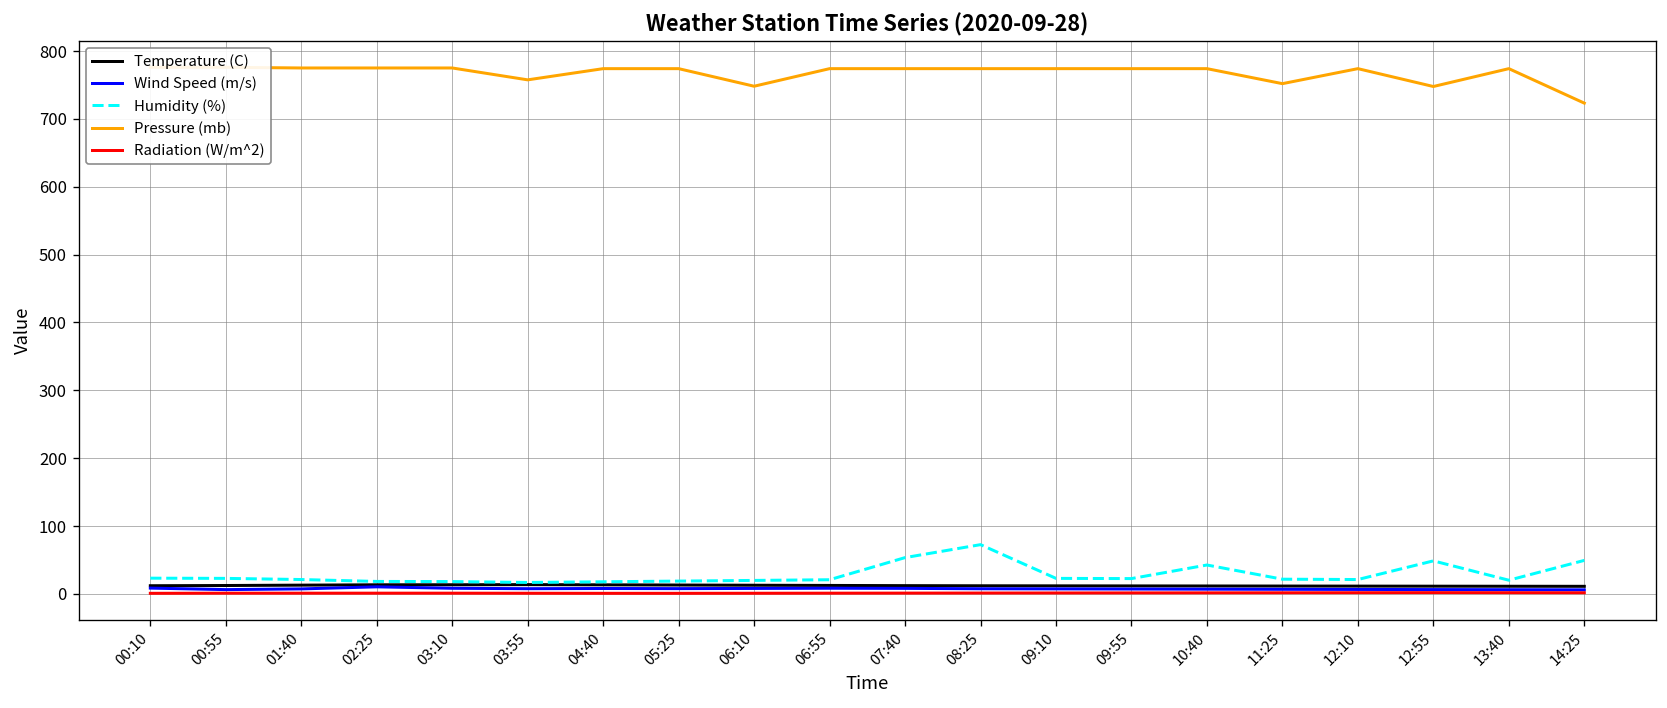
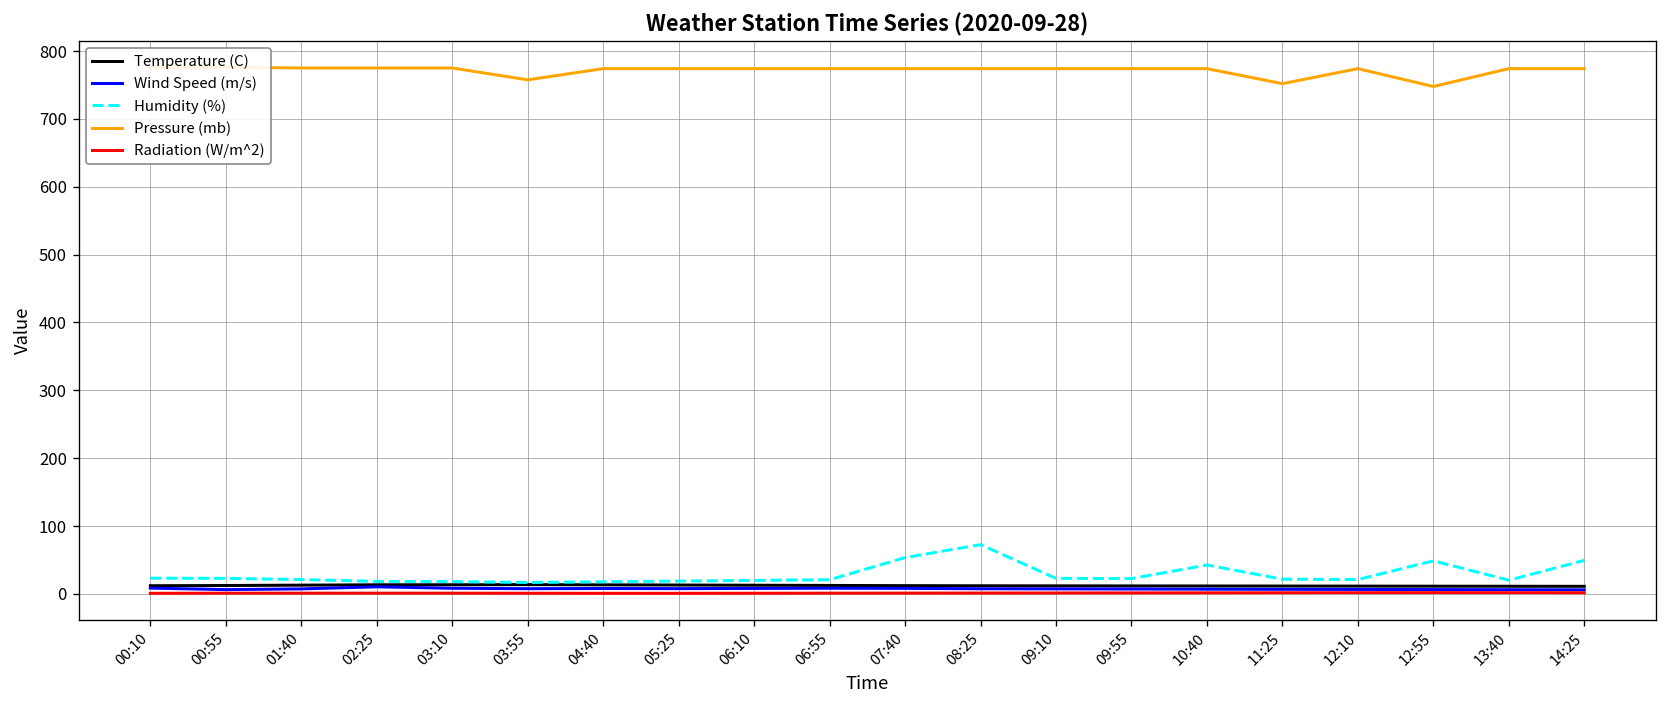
  {
    "Temperature (C)": {
      "00:55": 10,
      "01:40": 10,
      "03:10": 10,
      "04:40": 10,
      "05:25": 10,
      "06:10": 10,
      "09:10": 10,
      "09:55": 10,
      "10:40": 10,
      "11:25": 10,
      "12:10": 10,
      "12:55": 10,
      "13:40": 10,
      "14:25": 10
    },
    "Wind Speed (m/s)": {
      "00:55": 10,
      "01:40": 10,
      "03:10": 10,
      "03:55": 10,
      "04:40": 10,
      "05:25": 10,
      "06:10": 10,
      "09:10": 10,
      "09:55": 10,
      "10:40": 10,
      "11:25": 10,
      "12:10": 10,
      "12:55": 10
    },
    "Humidity (%)": {
      "00:10": 20,
      "00:55": 20,
      "01:40": 20,
      "02:25": 20,
      "03:10": 20,
      "04:40": 20,
      "05:25": 20,
      "06:10": 20,
      "06:55": 20,
      "07:40": 50,
      "08:25": 70,
      "09:10": 20,
      "09:55": 20,
      "10:40": 40,
      "11:25": 20,
      "12:10": 20,
      "12:55": 50,
      "13:40": 20,
      "14:25": 50
    },
    "Pressure (mb)": {
      "01:40": 780,
      "02:25": 780,
      "03:10": 780,
      "03:55": 760,
      "04:40": 770,
      "05:25": 770,
-     "06:10": 750,
+     "06:10": 770,
      "06:55": 770,
      "07:40": 770,
      "08:25": 770,
      "09:10": 770,
      "09:55": 770,
      "10:40": 770,
      "11:25": 750,
      "12:10": 770,
      "12:55": 750,
      "13:40": 770,
-     "14:25": 720
+     "14:25": 770
    },
    "Radiation (W/m^2)": {
      "00:10": 0,
      "00:55": 0,
      "01:40": 0,
      "02:25": 0,
      "03:10": 0,
      "03:55": 0,
      "04:40": 0,
      "05:25": 0,
      "06:10": 0,
      "06:55": 0,
      "07:40": 0,
      "08:25": 0,
      "09:10": 0,
      "09:55": 0,
      "10:40": 0,
      "11:25": 0,
      "12:10": 0,
      "12:55": 0
    }
  }
